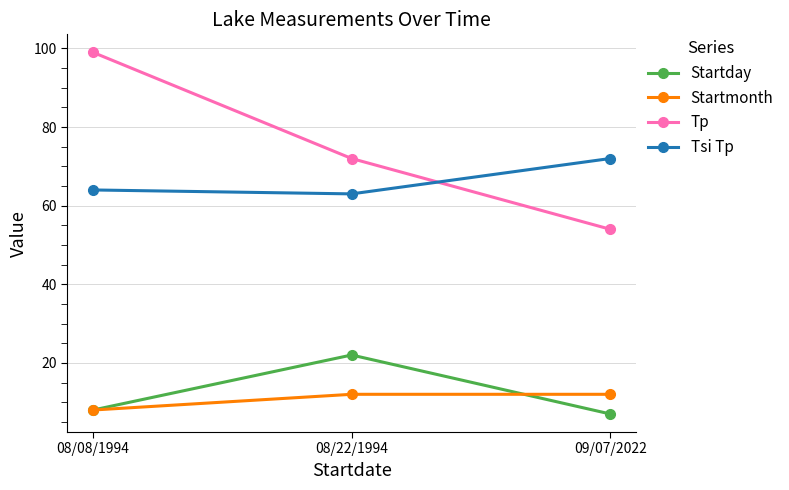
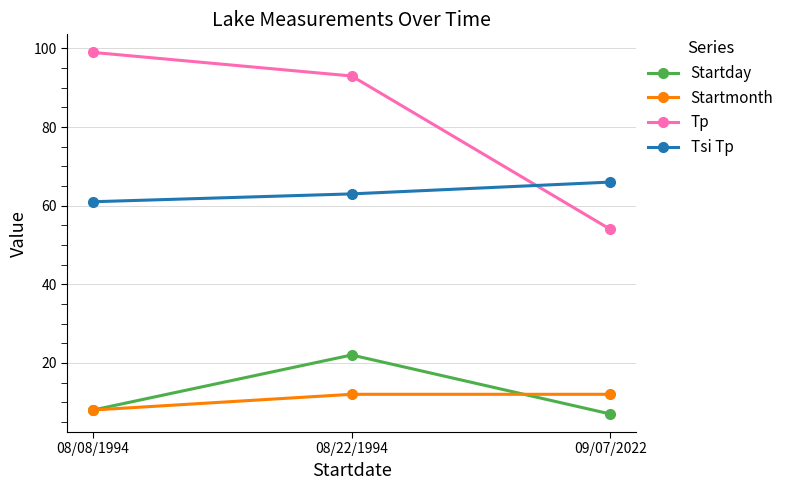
  {
    "Startday": {
      "08/22/1994": 22,
      "09/07/2022": 7
    },
    "Startmonth": {
      "08/22/1994": 12,
      "09/07/2022": 12
    },
    "Tp": {
      "08/08/1994": 99,
-     "08/22/1994": 72,
+     "08/22/1994": 93,
      "09/07/2022": 54
    },
    "Tsi Tp": {
-     "08/08/1994": 64,
+     "08/08/1994": 61,
      "08/22/1994": 63,
-     "09/07/2022": 72
+     "09/07/2022": 66
    }
  }
